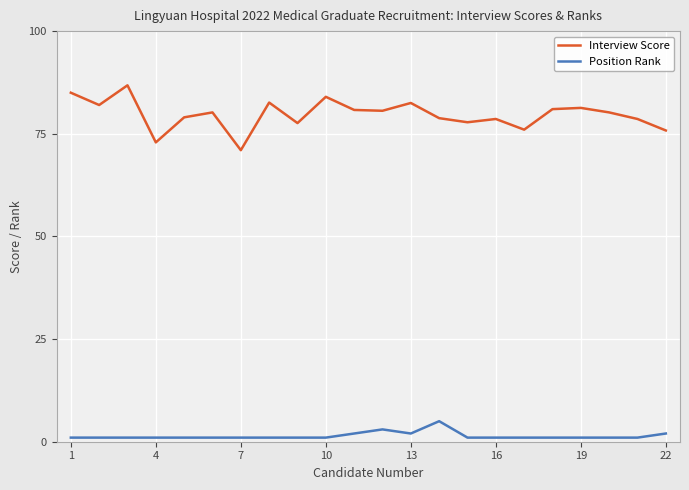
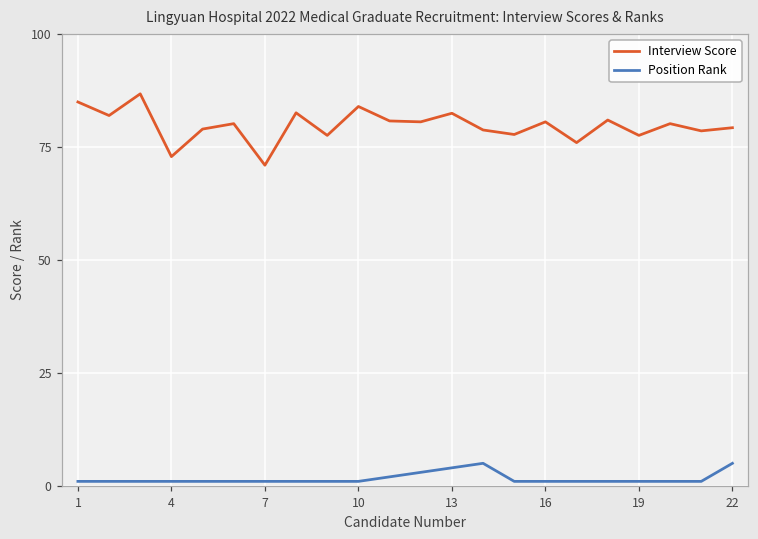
  {
    "Interview Score": {
      "1": 85,
      "4": 73,
      "7": 71,
      "10": 84,
      "13": 83,
-     "16": 79,
-     "19": 81,
-     "22": 76
+     "16": 81,
+     "19": 78,
+     "22": 79
    },
    "Position Rank": {
      "1": 1,
      "4": 1,
      "7": 1,
      "10": 1,
-     "13": 2,
+     "13": 4,
      "16": 1,
      "19": 1,
-     "22": 2
+     "22": 5
    }
  }
